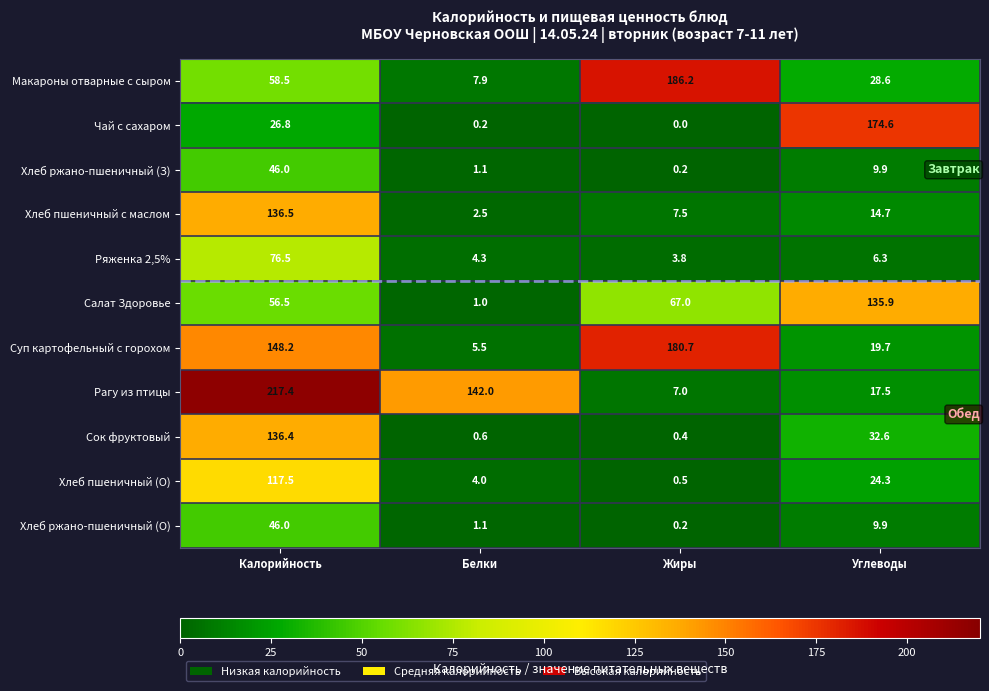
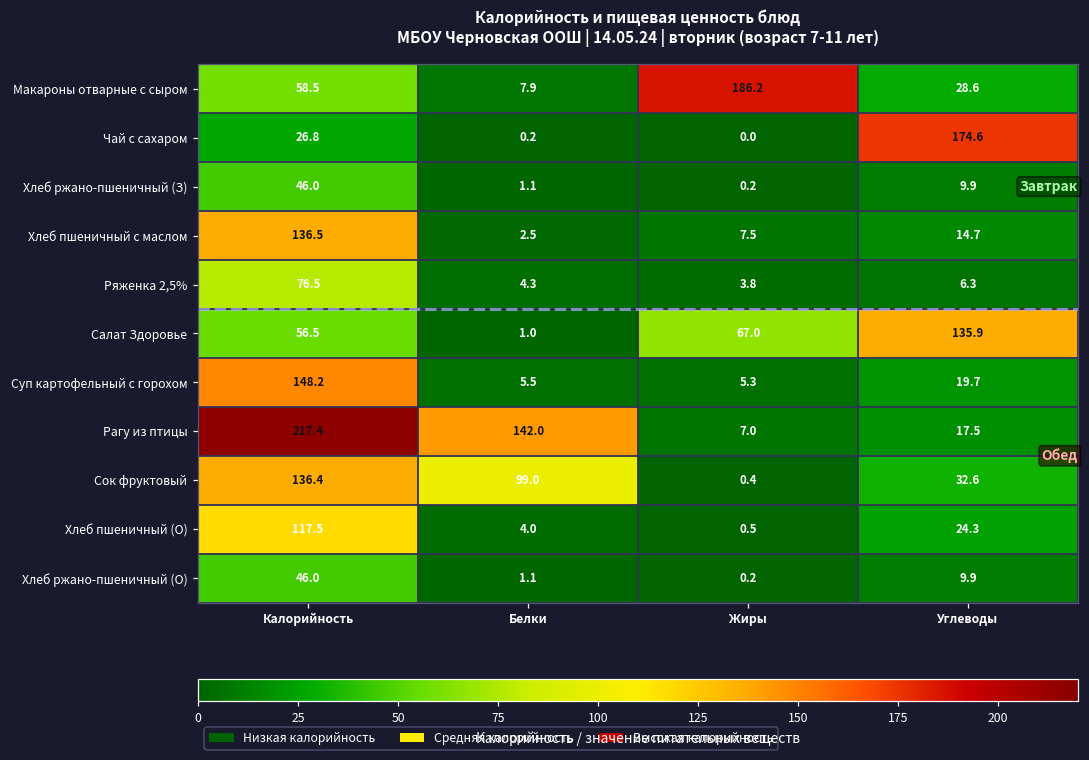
  {
    "Макароны отварные с сыром": {
      "Калорийность": 58.5,
      "Белки": 7.9,
      "Жиры": 186.2,
      "Углеводы": 28.6
    },
    "Чай с сахаром": {
      "Калорийность": 26.8,
      "Белки": 0.2,
      "Жиры": 0.0,
      "Углеводы": 174.6
    },
    "Хлеб ржано-пшеничный (З)": {
      "Калорийность": 46.0,
      "Белки": 1.1,
      "Жиры": 0.2,
      "Углеводы": 9.9
    },
    "Хлеб пшеничный с маслом": {
      "Калорийность": 136.5,
      "Белки": 2.5,
      "Жиры": 7.5,
      "Углеводы": 14.7
    },
    "Ряженка 2,5%": {
      "Калорийность": 76.5,
      "Белки": 4.3,
      "Жиры": 3.8,
      "Углеводы": 6.3
    },
    "Салат Здоровье": {
      "Калорийность": 56.5,
      "Белки": 1.0,
      "Жиры": 67.0,
      "Углеводы": 135.9
    },
    "Суп картофельный с горохом": {
      "Калорийность": 148.2,
      "Белки": 5.5,
-     "Жиры": 180.7,
+     "Жиры": 5.3,
      "Углеводы": 19.7
    },
    "Рагу из птицы": {
      "Калорийность": 217.4,
      "Белки": 142.0,
      "Жиры": 7.0,
      "Углеводы": 17.5
    },
    "Сок фруктовый": {
      "Калорийность": 136.4,
-     "Белки": 0.6,
+     "Белки": 99.0,
      "Жиры": 0.4,
      "Углеводы": 32.6
    },
    "Хлеб пшеничный (О)": {
      "Калорийность": 117.5,
      "Белки": 4.0,
      "Жиры": 0.5,
      "Углеводы": 24.3
    },
    "Хлеб ржано-пшеничный (О)": {
      "Калорийность": 46.0,
      "Белки": 1.1,
      "Жиры": 0.2,
      "Углеводы": 9.9
    }
  }
